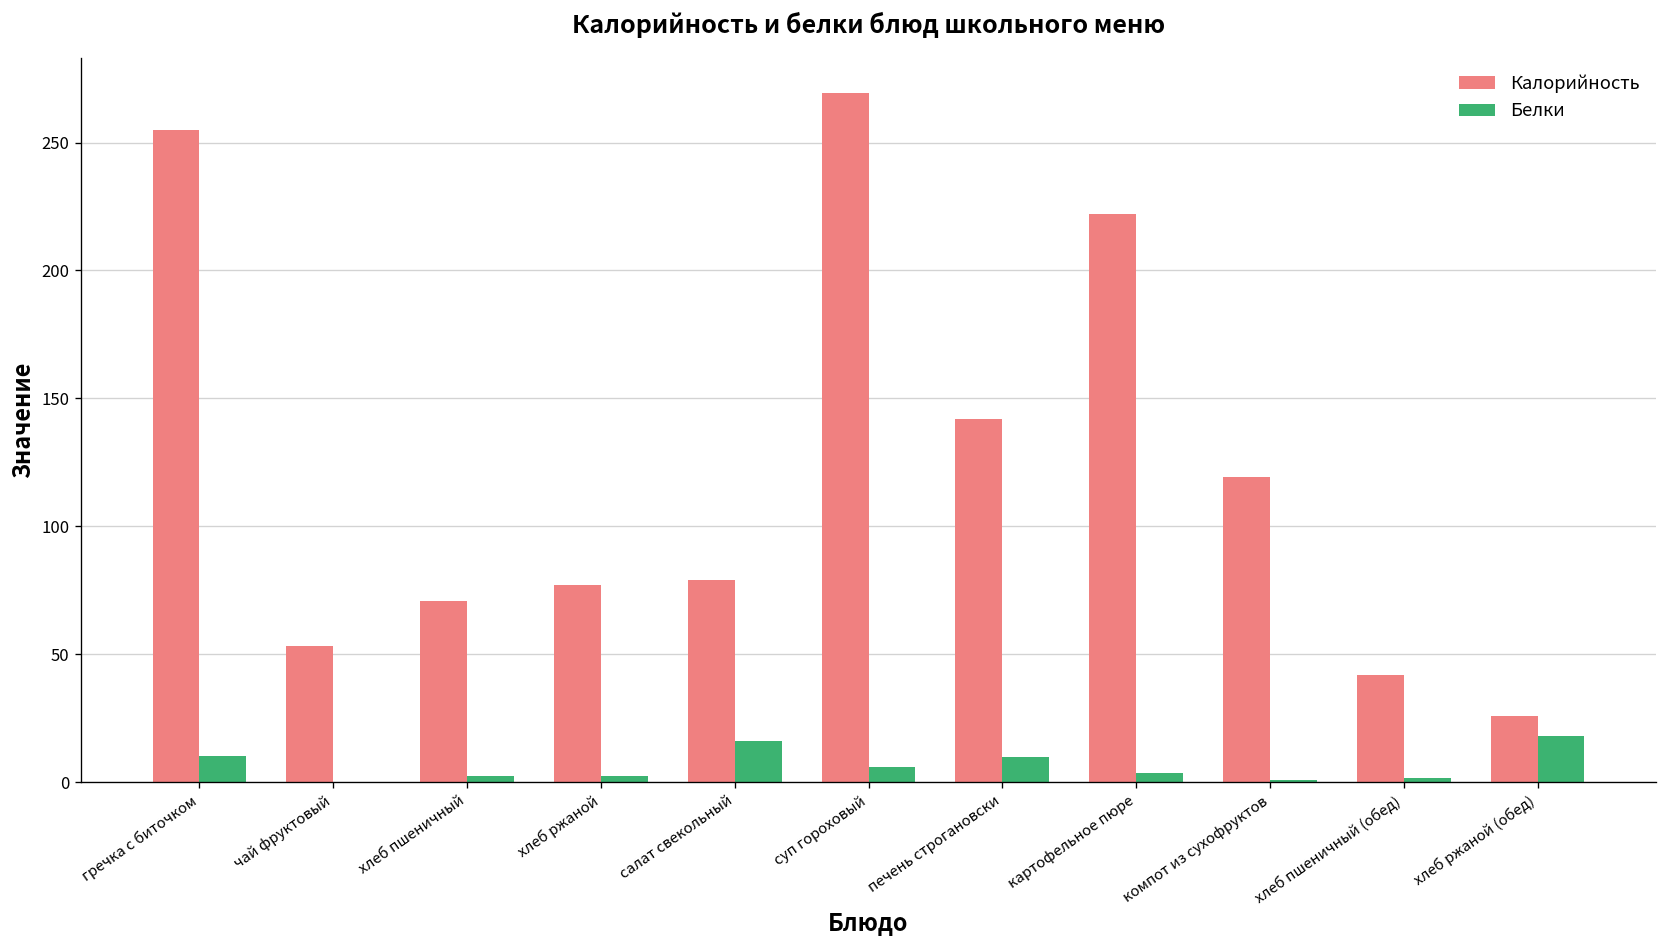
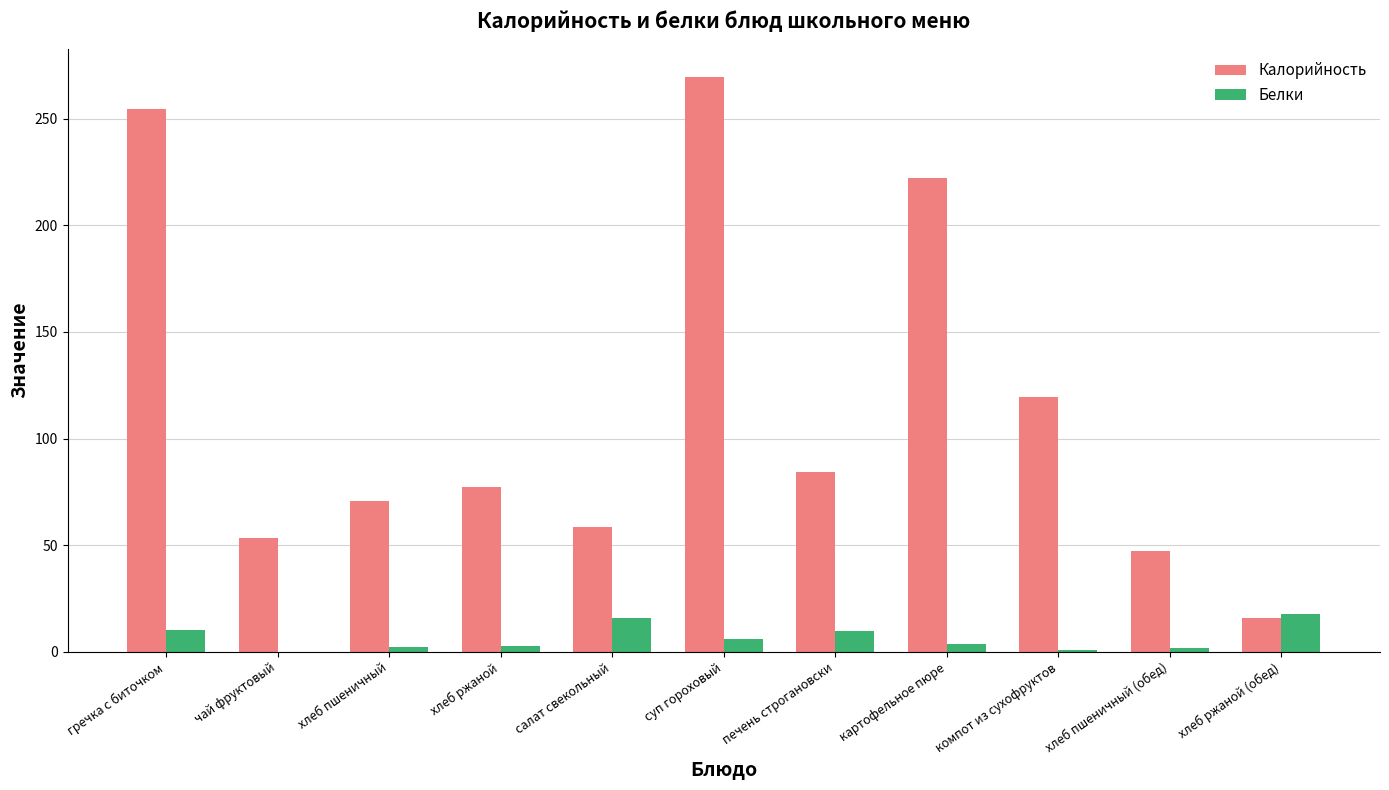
  {
    "Калорийность": {
      "гречка с биточком": 255,
      "чай фруктовый": 53,
      "хлеб пшеничный": 71,
      "хлеб ржаной": 77,
-     "салат свекольный": 79,
+     "салат свекольный": 59,
      "суп гороховый": 269,
-     "печень строгановски": 142,
+     "печень строгановски": 84,
      "картофельное пюре": 222,
      "компот из сухофруктов": 119,
-     "хлеб пшеничный (обед)": 42,
-     "хлеб ржаной (обед)": 26
+     "хлеб пшеничный (обед)": 47,
+     "хлеб ржаной (обед)": 16
    },
    "Белки": {
      "гречка с биточком": 10,
      "чай фруктовый": 0,
      "хлеб пшеничный": 2,
      "хлеб ржаной": 3,
      "салат свекольный": 16,
      "суп гороховый": 6,
      "печень строгановски": 10,
      "картофельное пюре": 4,
      "хлеб пшеничный (обед)": 2,
      "хлеб ржаной (обед)": 18
    }
  }
